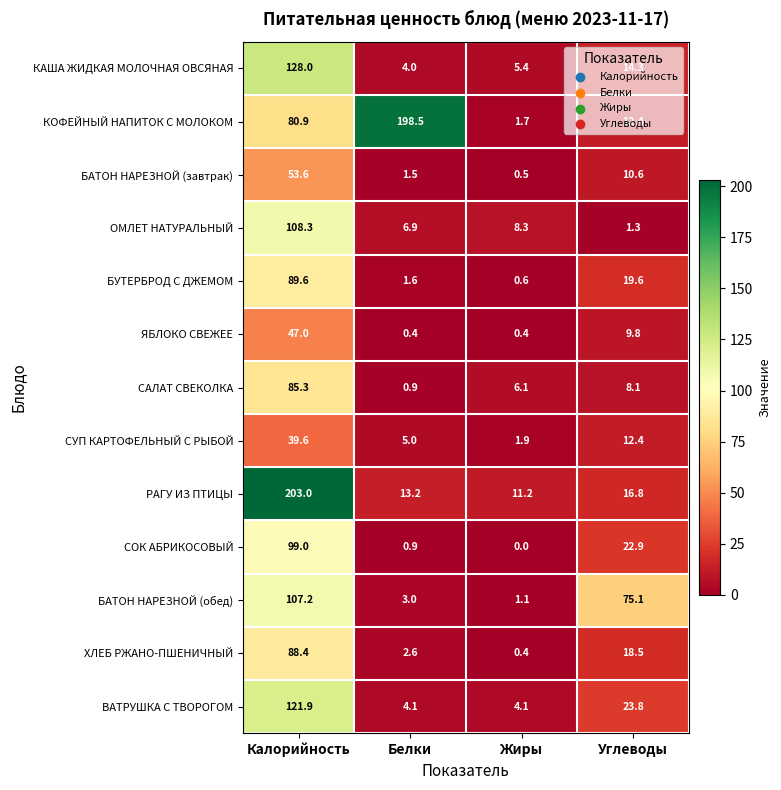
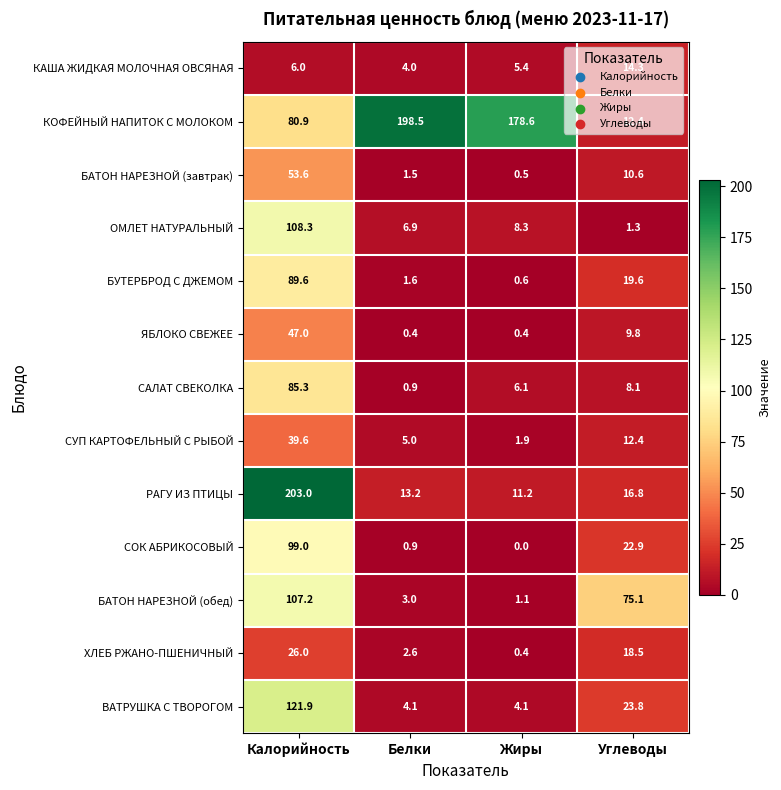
  {
    "КАША ЖИДКАЯ МОЛОЧНАЯ ОВСЯНАЯ": {
-     "Калорийность": 128.0,
+     "Калорийность": 6.0,
      "Белки": 4.0,
      "Жиры": 5.4
    },
    "КОФЕЙНЫЙ НАПИТОК С МОЛОКОМ": {
      "Калорийность": 80.9,
      "Белки": 198.5,
-     "Жиры": 1.7
+     "Жиры": 178.6
    },
    "БАТОН НАРЕЗНОЙ (завтрак)": {
      "Калорийность": 53.6,
      "Белки": 1.5,
      "Жиры": 0.5,
      "Углеводы": 10.6
    },
    "ОМЛЕТ НАТУРАЛЬНЫЙ": {
      "Калорийность": 108.3,
      "Белки": 6.9,
      "Жиры": 8.3,
      "Углеводы": 1.3
    },
    "БУТЕРБРОД С ДЖЕМОМ": {
      "Калорийность": 89.6,
      "Белки": 1.6,
      "Жиры": 0.6,
      "Углеводы": 19.6
    },
    "ЯБЛОКО СВЕЖЕЕ": {
      "Калорийность": 47.0,
      "Белки": 0.4,
      "Жиры": 0.4,
      "Углеводы": 9.8
    },
    "САЛАТ СВЕКОЛКА": {
      "Калорийность": 85.3,
      "Белки": 0.9,
      "Жиры": 6.1,
      "Углеводы": 8.1
    },
    "СУП КАРТОФЕЛЬНЫЙ С РЫБОЙ": {
      "Калорийность": 39.6,
      "Белки": 5.0,
      "Жиры": 1.9,
      "Углеводы": 12.4
    },
    "РАГУ ИЗ ПТИЦЫ": {
      "Калорийность": 203.0,
      "Белки": 13.2,
      "Жиры": 11.2,
      "Углеводы": 16.8
    },
    "СОК АБРИКОСОВЫЙ": {
      "Калорийность": 99.0,
      "Белки": 0.9,
      "Жиры": 0.0,
      "Углеводы": 22.9
    },
    "БАТОН НАРЕЗНОЙ (обед)": {
      "Калорийность": 107.2,
      "Белки": 3.0,
      "Жиры": 1.1,
      "Углеводы": 75.1
    },
    "ХЛЕБ РЖАНО-ПШЕНИЧНЫЙ": {
-     "Калорийность": 88.4,
+     "Калорийность": 26.0,
      "Белки": 2.6,
      "Жиры": 0.4,
      "Углеводы": 18.5
    },
    "ВАТРУШКА С ТВОРОГОМ": {
      "Калорийность": 121.9,
      "Белки": 4.1,
      "Жиры": 4.1,
      "Углеводы": 23.8
    }
  }
